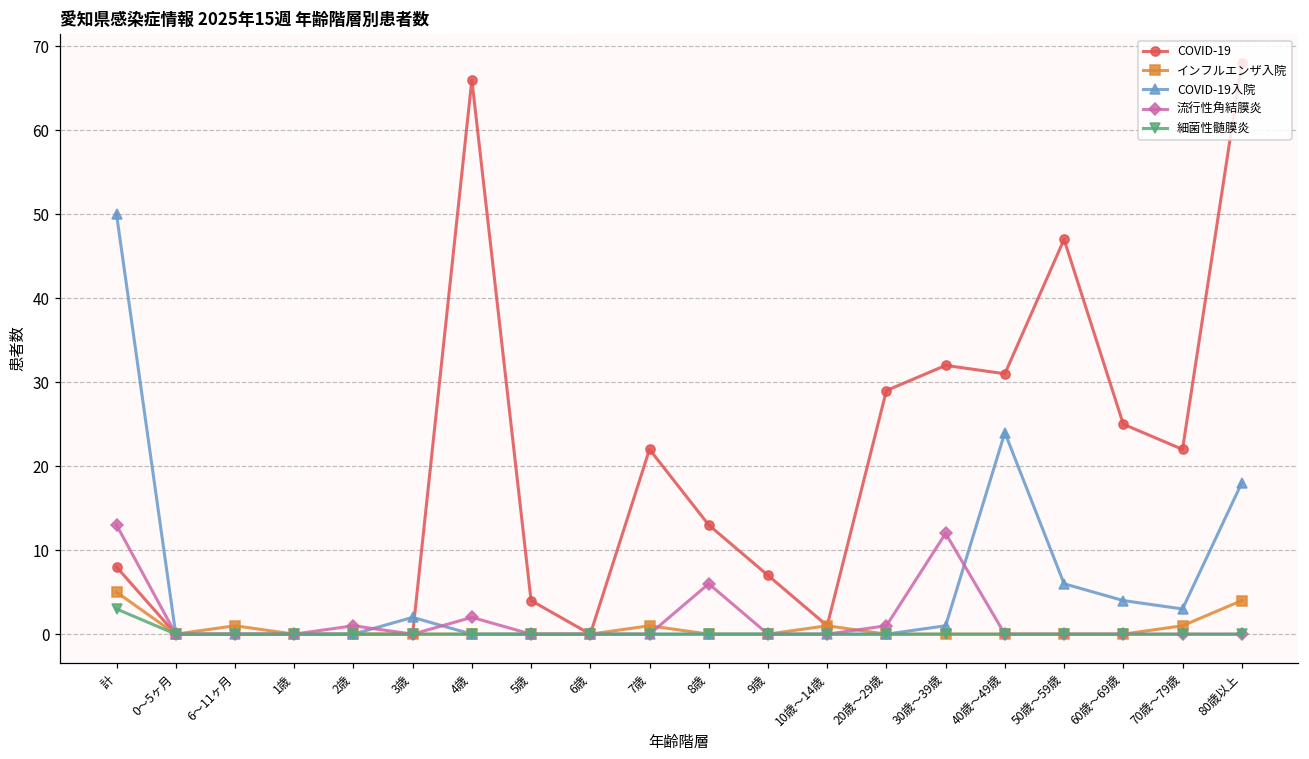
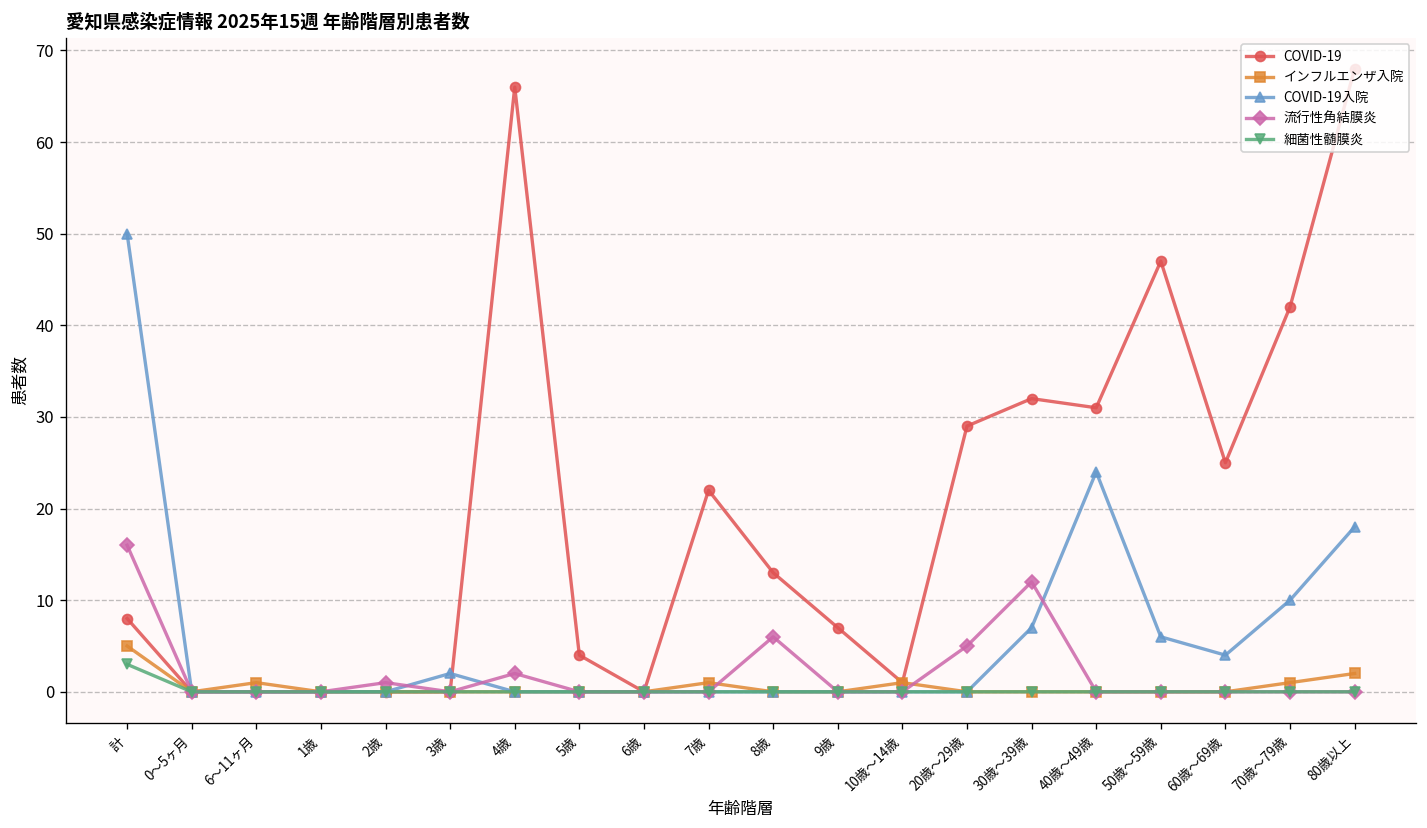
  {
    "COVID-19": {
      "計": 8,
      "4歳": 66,
      "5歳": 4,
      "7歳": 22,
      "8歳": 13,
      "9歳": 7,
      "20歳～29歳": 29,
      "30歳～39歳": 32,
      "40歳～49歳": 31,
      "50歳～59歳": 47,
      "60歳～69歳": 25,
-     "70歳～79歳": 22
+     "70歳～79歳": 42
    },
    "インフルエンザ入院": {
      "計": 5,
      "6～11ヶ月": 1,
      "7歳": 1,
      "70歳～79歳": 1,
-     "80歳以上": 4
+     "80歳以上": 2
    },
    "COVID-19入院": {
      "計": 50,
      "3歳": 2,
-     "30歳～39歳": 1,
+     "30歳～39歳": 7,
      "40歳～49歳": 24,
      "50歳～59歳": 6,
      "60歳～69歳": 4,
-     "70歳～79歳": 3,
+     "70歳～79歳": 10,
      "80歳以上": 18
    },
    "流行性角結膜炎": {
-     "計": 13,
+     "計": 16,
      "2歳": 1,
      "4歳": 2,
      "8歳": 6,
-     "20歳～29歳": 1,
+     "20歳～29歳": 5,
      "30歳～39歳": 12
    },
    "細菌性髄膜炎": {
      "計": 3
    }
  }
